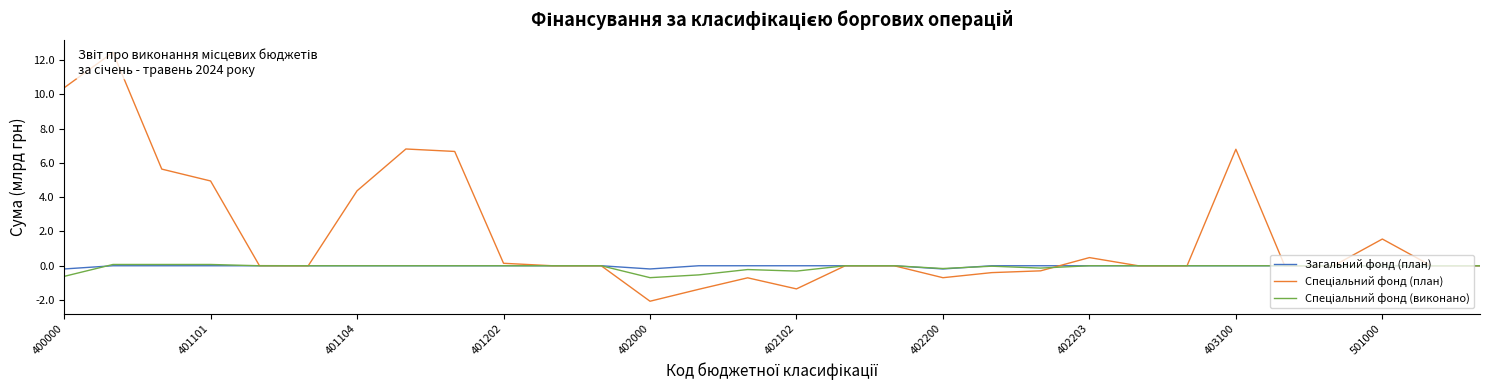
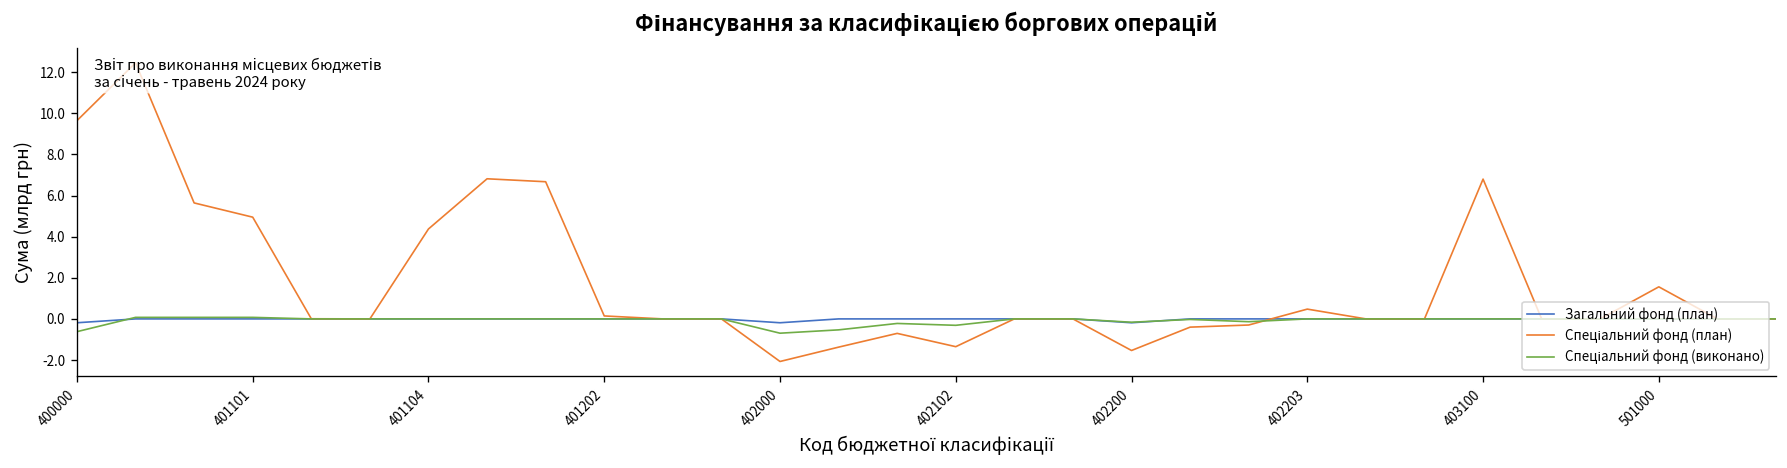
  {
    "Загальний фонд (план)": {
      "400000": -0.2,
      "402000": -0.2,
      "402102": 0.0
    },
    "Спеціальний фонд (план)": {
-     "400000": 10.4,
+     "400000": 9.6,
      "401101": 4.9,
      "401104": 4.4,
      "402000": -2.1,
      "402102": -1.4,
-     "402200": -0.7,
+     "402200": -1.5,
      "402203": 0.5,
      "403100": 6.8,
      "501000": 1.6
    },
    "Спеціальний фонд (виконано)": {
      "400000": -0.6,
      "402000": -0.7,
      "402102": -0.3
    }
  }
